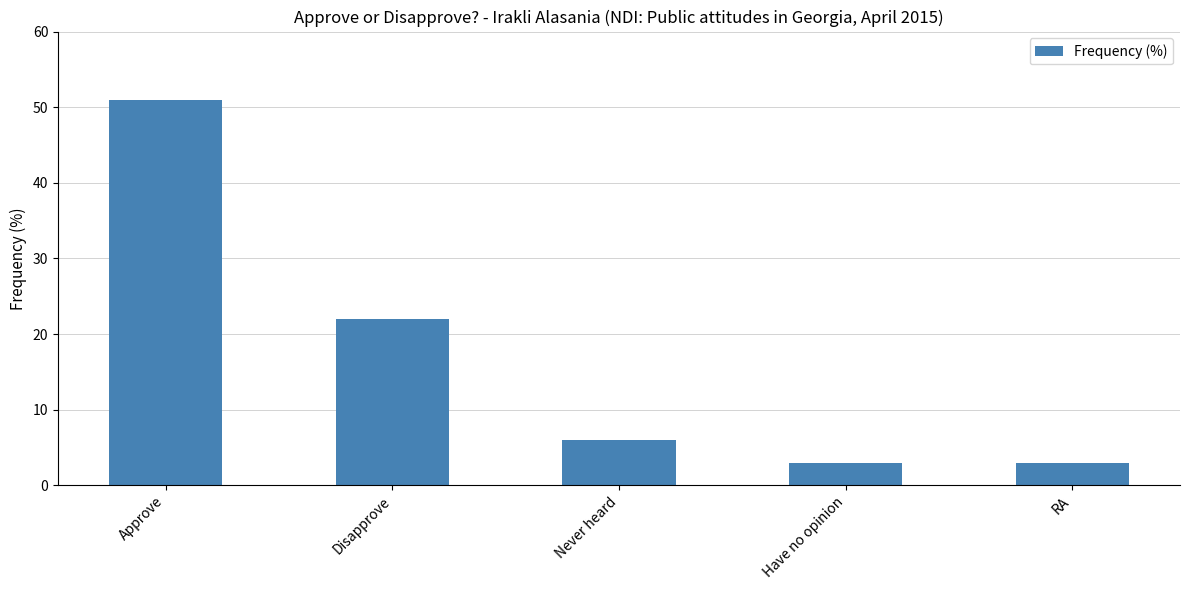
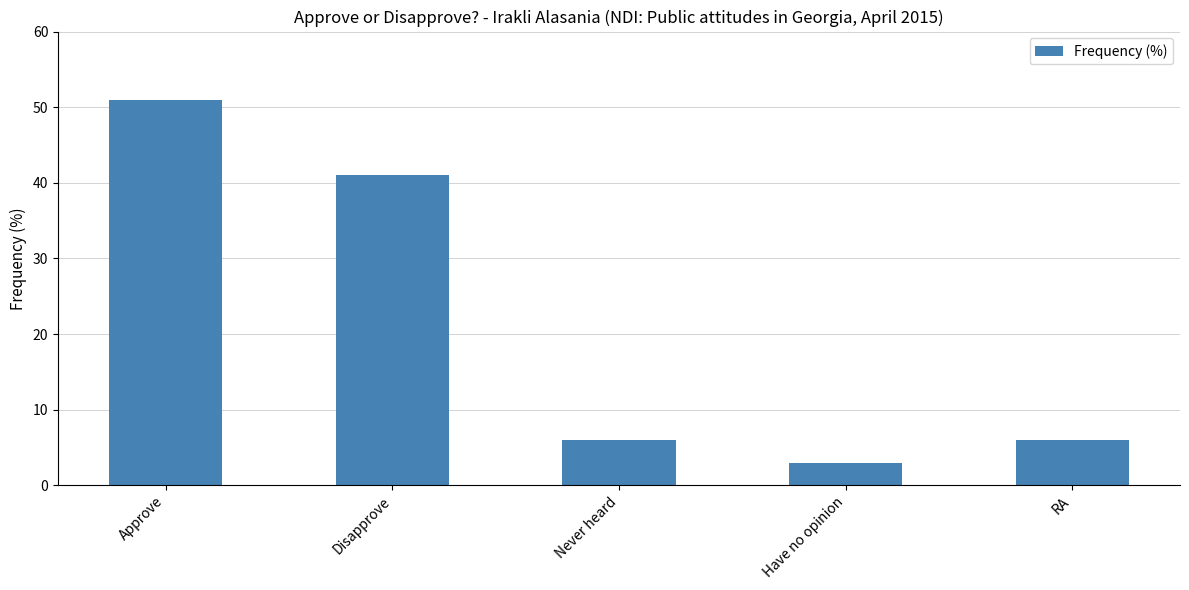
  {
    "Approve": 51,
-   "Disapprove": 22,
+   "Disapprove": 41,
    "Never heard": 6,
    "Have no opinion": 3,
-   "RA": 3
+   "RA": 6
  }
